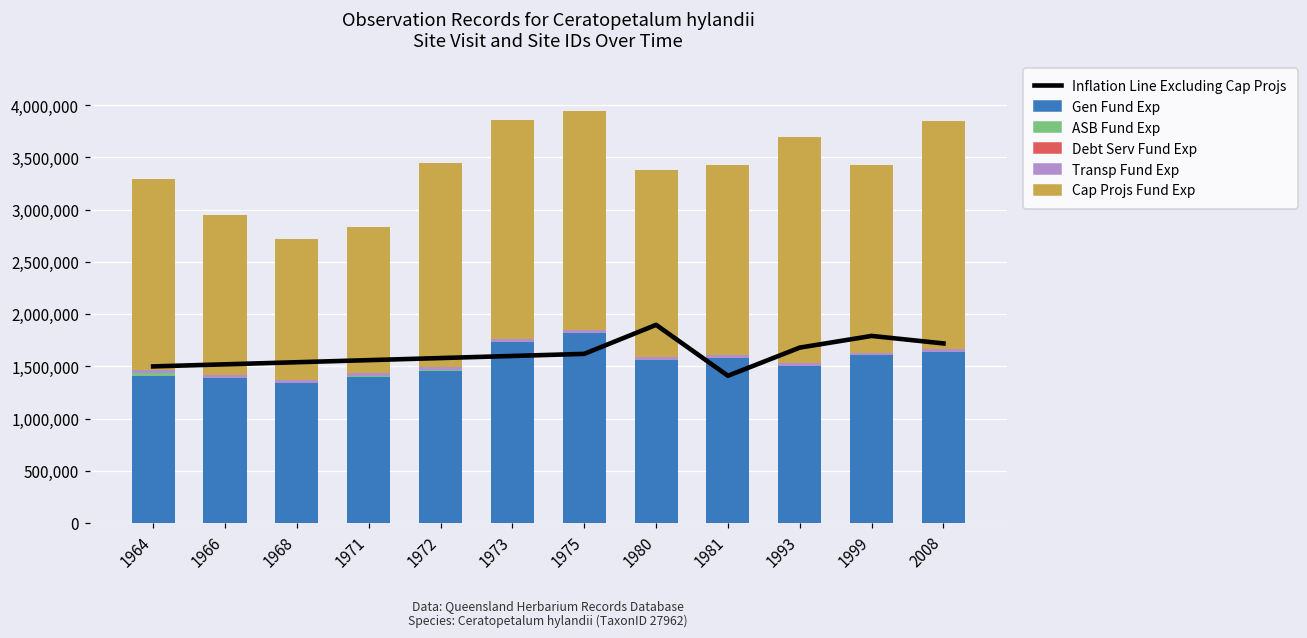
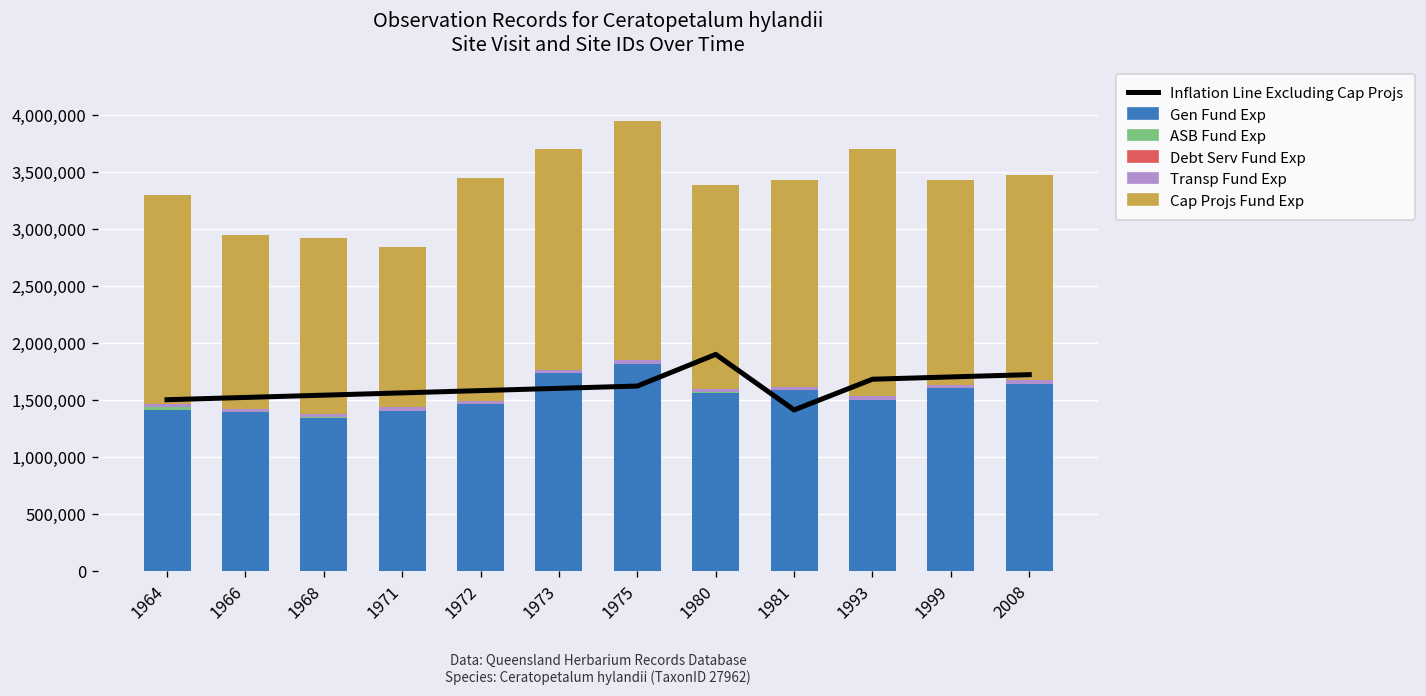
  {
    "Inflation Line Excluding Cap Projs": {
      "1964": "1,500,000",
      "1966": "1,500,000",
      "1968": "1,500,000",
      "1971": "1,600,000",
      "1972": "1,600,000",
      "1973": "1,600,000",
      "1975": "1,600,000",
      "1980": "1,900,000",
      "1981": "1,400,000",
      "1993": "1,700,000",
-     "1999": "1,800,000",
+     "1999": "1,700,000",
      "2008": "1,700,000"
    },
    "Gen Fund Exp": {
      "1964": "1,400,000",
      "1966": "1,400,000",
      "1968": "1,300,000",
      "1971": "1,400,000",
      "1972": "1,500,000",
      "1973": "1,700,000",
      "1975": "1,800,000",
      "1980": "1,600,000",
      "1981": "1,600,000",
      "1993": "1,500,000",
      "1999": "1,600,000",
      "2008": "1,600,000"
    },
    "Debt Serv Fund Exp": {
      "1964": "0",
      "1966": "0",
      "1968": "0",
      "1971": "0",
      "1972": "0",
      "1973": "0",
      "1975": "0",
      "1980": "0",
      "1981": "0",
      "1993": "0",
      "1999": "0",
      "2008": "0"
    },
    "Transp Fund Exp": {
      "1964": "0",
      "1966": "0",
      "1968": "0",
      "1971": "0",
      "1972": "0",
      "1973": "0",
      "1975": "0",
      "1980": "0",
      "1981": "0",
      "1993": "0",
      "1999": "0",
      "2008": "0"
    },
    "Cap Projs Fund Exp": {
      "1964": "1,800,000",
      "1966": "1,500,000",
-     "1968": "1,300,000",
+     "1968": "1,500,000",
      "1971": "1,400,000",
      "1972": "2,000,000",
-     "1973": "2,100,000",
+     "1973": "1,900,000",
      "1975": "2,100,000",
      "1980": "1,800,000",
      "1981": "1,800,000",
      "1993": "2,200,000",
      "1999": "1,800,000",
-     "2008": "2,200,000"
+     "2008": "1,800,000"
    }
  }
